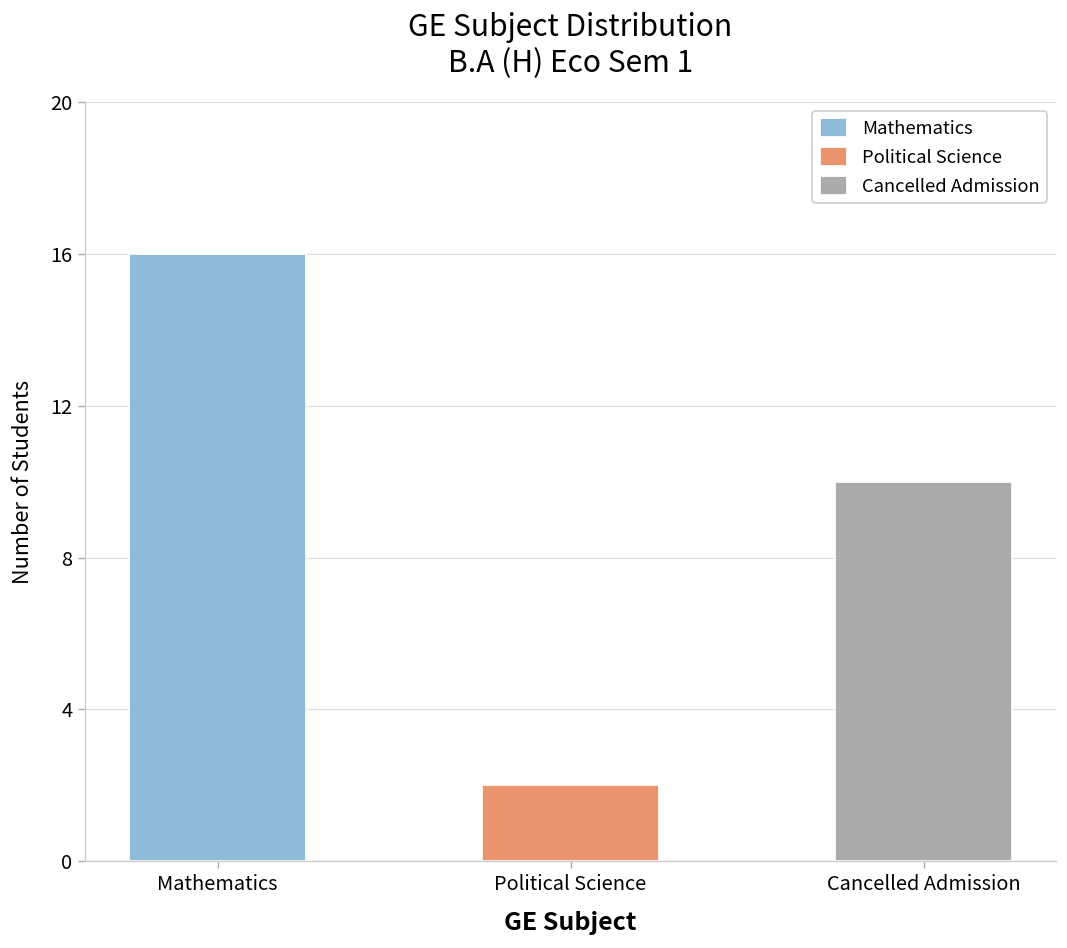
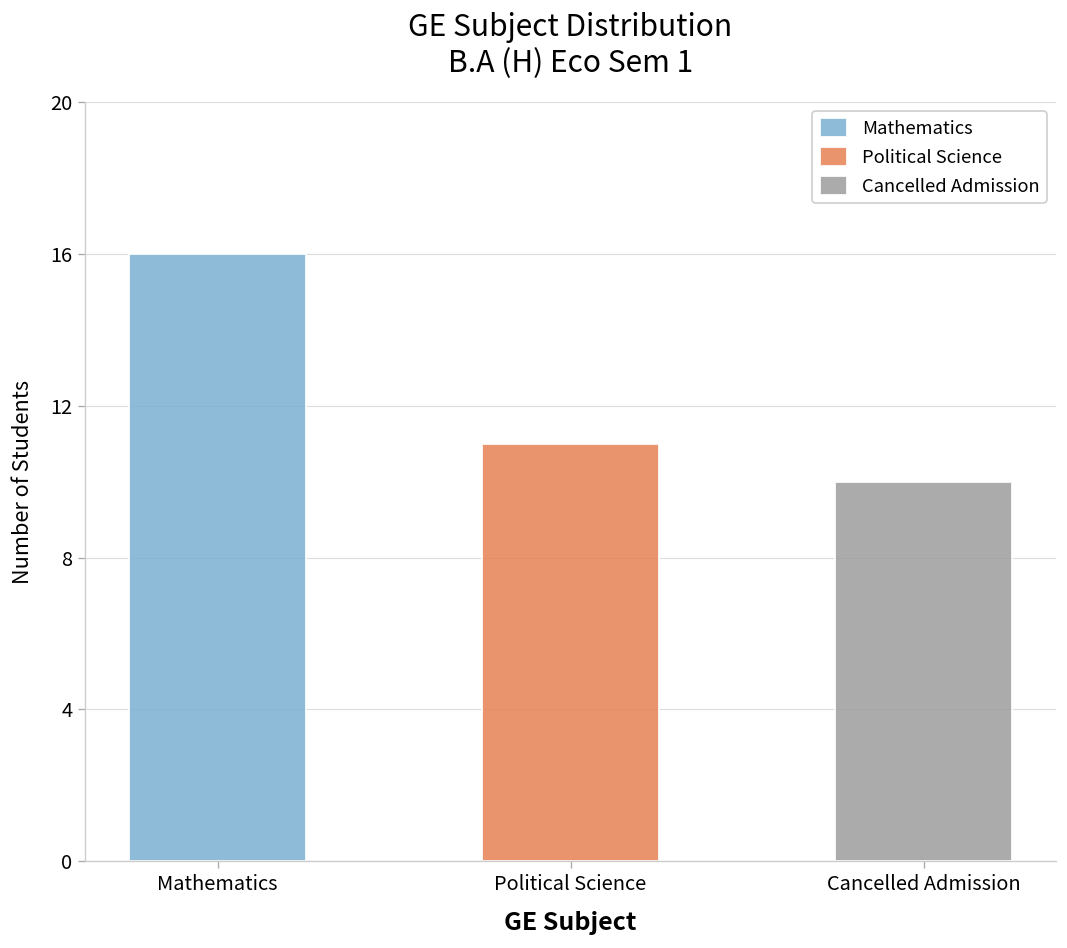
  {
    "Mathematics": 16,
-   "Political Science": 2,
+   "Political Science": 11,
    "Cancelled Admission": 10
  }
